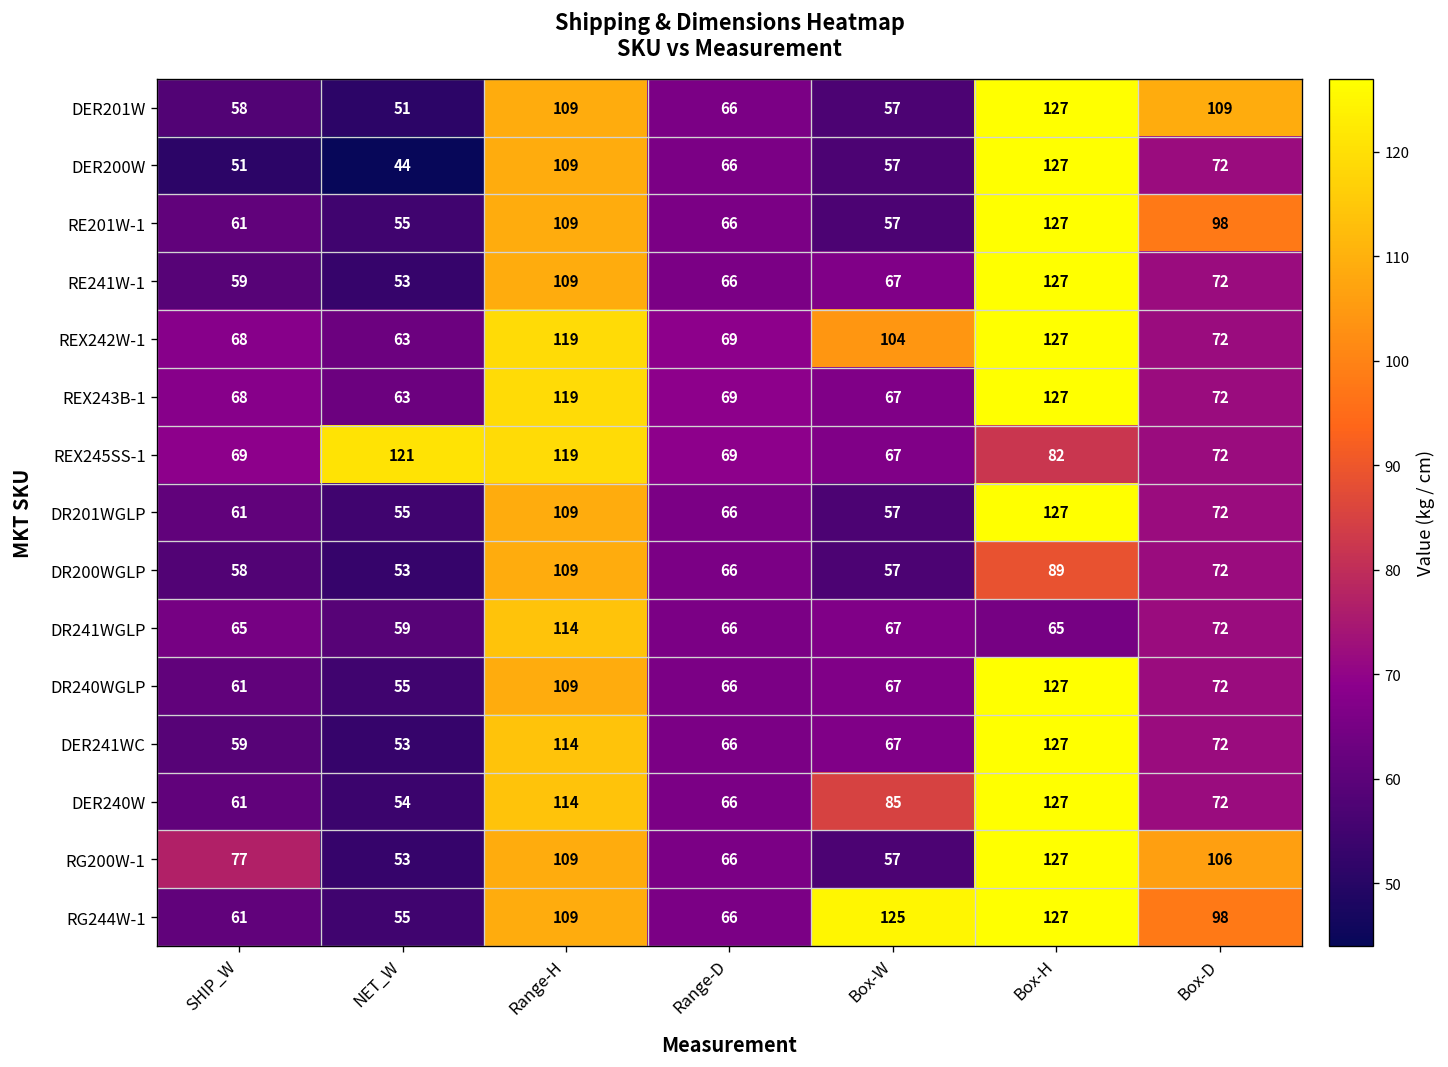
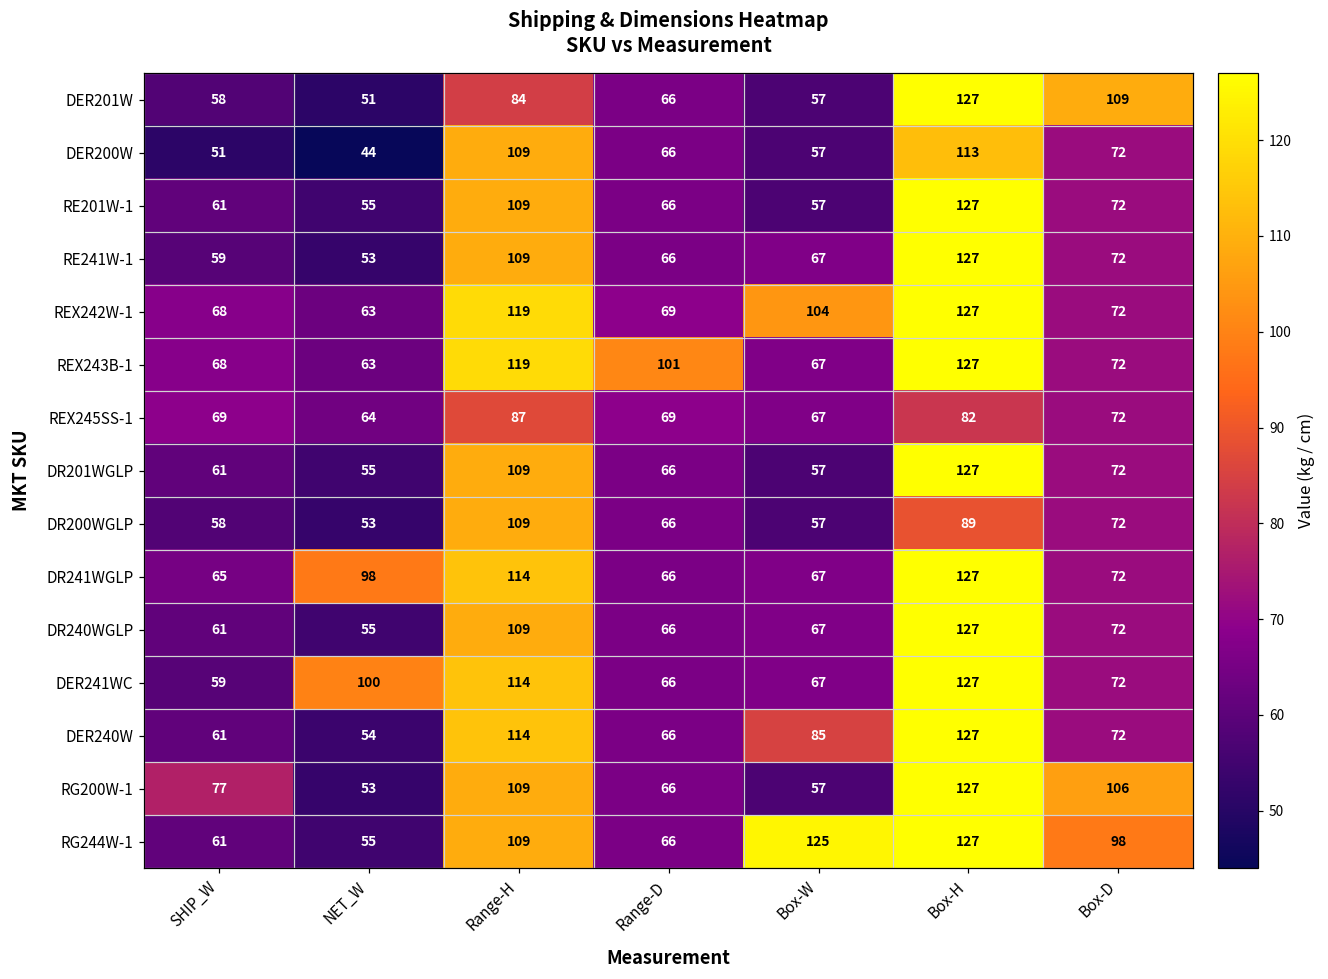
  {
    "DER201W": {
      "SHIP_W": 58,
      "NET_W": 51,
-     "Range-H": 109,
+     "Range-H": 84,
      "Range-D": 66,
      "Box-W": 57,
      "Box-H": 127,
      "Box-D": 109
    },
    "DER200W": {
      "SHIP_W": 51,
      "NET_W": 44,
      "Range-H": 109,
      "Range-D": 66,
      "Box-W": 57,
-     "Box-H": 127,
+     "Box-H": 113,
      "Box-D": 72
    },
    "RE201W-1": {
      "SHIP_W": 61,
      "NET_W": 55,
      "Range-H": 109,
      "Range-D": 66,
      "Box-W": 57,
      "Box-H": 127,
-     "Box-D": 98
+     "Box-D": 72
    },
    "RE241W-1": {
      "SHIP_W": 59,
      "NET_W": 53,
      "Range-H": 109,
      "Range-D": 66,
      "Box-W": 67,
      "Box-H": 127,
      "Box-D": 72
    },
    "REX242W-1": {
      "SHIP_W": 68,
      "NET_W": 63,
      "Range-H": 119,
      "Range-D": 69,
      "Box-W": 104,
      "Box-H": 127,
      "Box-D": 72
    },
    "REX243B-1": {
      "SHIP_W": 68,
      "NET_W": 63,
      "Range-H": 119,
-     "Range-D": 69,
+     "Range-D": 101,
      "Box-W": 67,
      "Box-H": 127,
      "Box-D": 72
    },
    "REX245SS-1": {
      "SHIP_W": 69,
-     "NET_W": 121,
-     "Range-H": 119,
+     "NET_W": 64,
+     "Range-H": 87,
      "Range-D": 69,
      "Box-W": 67,
      "Box-H": 82,
      "Box-D": 72
    },
    "DR201WGLP": {
      "SHIP_W": 61,
      "NET_W": 55,
      "Range-H": 109,
      "Range-D": 66,
      "Box-W": 57,
      "Box-H": 127,
      "Box-D": 72
    },
    "DR200WGLP": {
      "SHIP_W": 58,
      "NET_W": 53,
      "Range-H": 109,
      "Range-D": 66,
      "Box-W": 57,
      "Box-H": 89,
      "Box-D": 72
    },
    "DR241WGLP": {
      "SHIP_W": 65,
-     "NET_W": 59,
+     "NET_W": 98,
      "Range-H": 114,
      "Range-D": 66,
      "Box-W": 67,
-     "Box-H": 65,
+     "Box-H": 127,
      "Box-D": 72
    },
    "DR240WGLP": {
      "SHIP_W": 61,
      "NET_W": 55,
      "Range-H": 109,
      "Range-D": 66,
      "Box-W": 67,
      "Box-H": 127,
      "Box-D": 72
    },
    "DER241WC": {
      "SHIP_W": 59,
-     "NET_W": 53,
+     "NET_W": 100,
      "Range-H": 114,
      "Range-D": 66,
      "Box-W": 67,
      "Box-H": 127,
      "Box-D": 72
    },
    "DER240W": {
      "SHIP_W": 61,
      "NET_W": 54,
      "Range-H": 114,
      "Range-D": 66,
      "Box-W": 85,
      "Box-H": 127,
      "Box-D": 72
    },
    "RG200W-1": {
      "SHIP_W": 77,
      "NET_W": 53,
      "Range-H": 109,
      "Range-D": 66,
      "Box-W": 57,
      "Box-H": 127,
      "Box-D": 106
    },
    "RG244W-1": {
      "SHIP_W": 61,
      "NET_W": 55,
      "Range-H": 109,
      "Range-D": 66,
      "Box-W": 125,
      "Box-H": 127,
      "Box-D": 98
    }
  }
